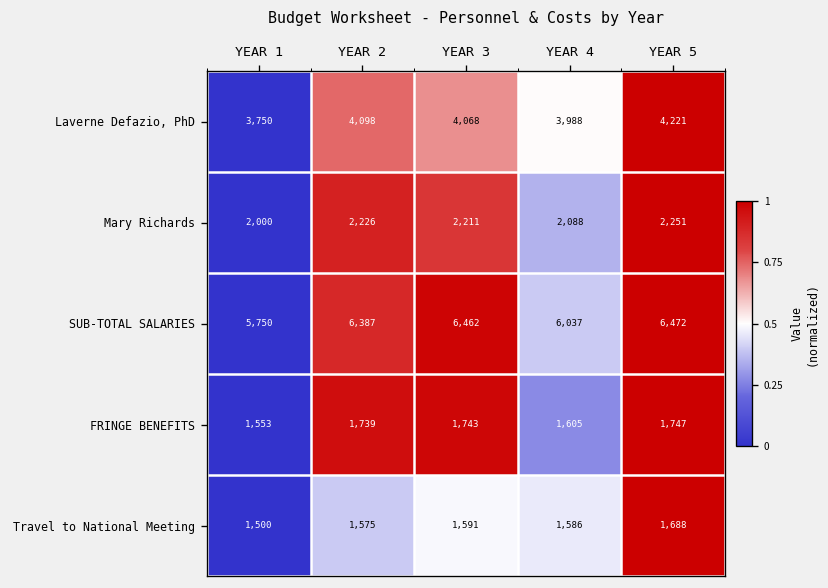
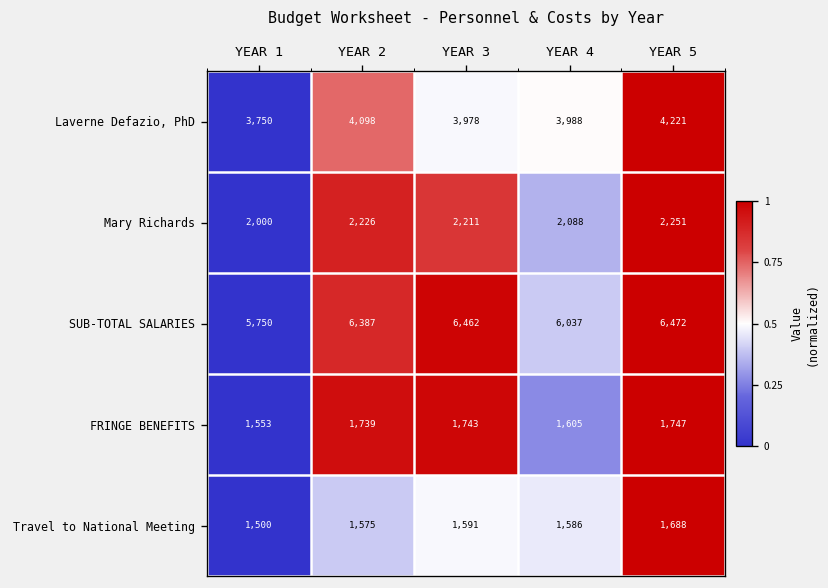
  {
    "Laverne Defazio, PhD": {
      "YEAR 1": "3,750",
      "YEAR 2": "4,098",
-     "YEAR 3": "4,068",
+     "YEAR 3": "3,978",
      "YEAR 4": "3,988",
      "YEAR 5": "4,221"
    },
    "Mary Richards": {
      "YEAR 1": "2,000",
      "YEAR 2": "2,226",
      "YEAR 3": "2,211",
      "YEAR 4": "2,088",
      "YEAR 5": "2,251"
    },
    "SUB-TOTAL SALARIES": {
      "YEAR 1": "5,750",
      "YEAR 2": "6,387",
      "YEAR 3": "6,462",
      "YEAR 4": "6,037",
      "YEAR 5": "6,472"
    },
    "FRINGE BENEFITS": {
      "YEAR 1": "1,553",
      "YEAR 2": "1,739",
      "YEAR 3": "1,743",
      "YEAR 4": "1,605",
      "YEAR 5": "1,747"
    },
    "Travel to National Meeting": {
      "YEAR 1": "1,500",
      "YEAR 2": "1,575",
      "YEAR 3": "1,591",
      "YEAR 4": "1,586",
      "YEAR 5": "1,688"
    }
  }
